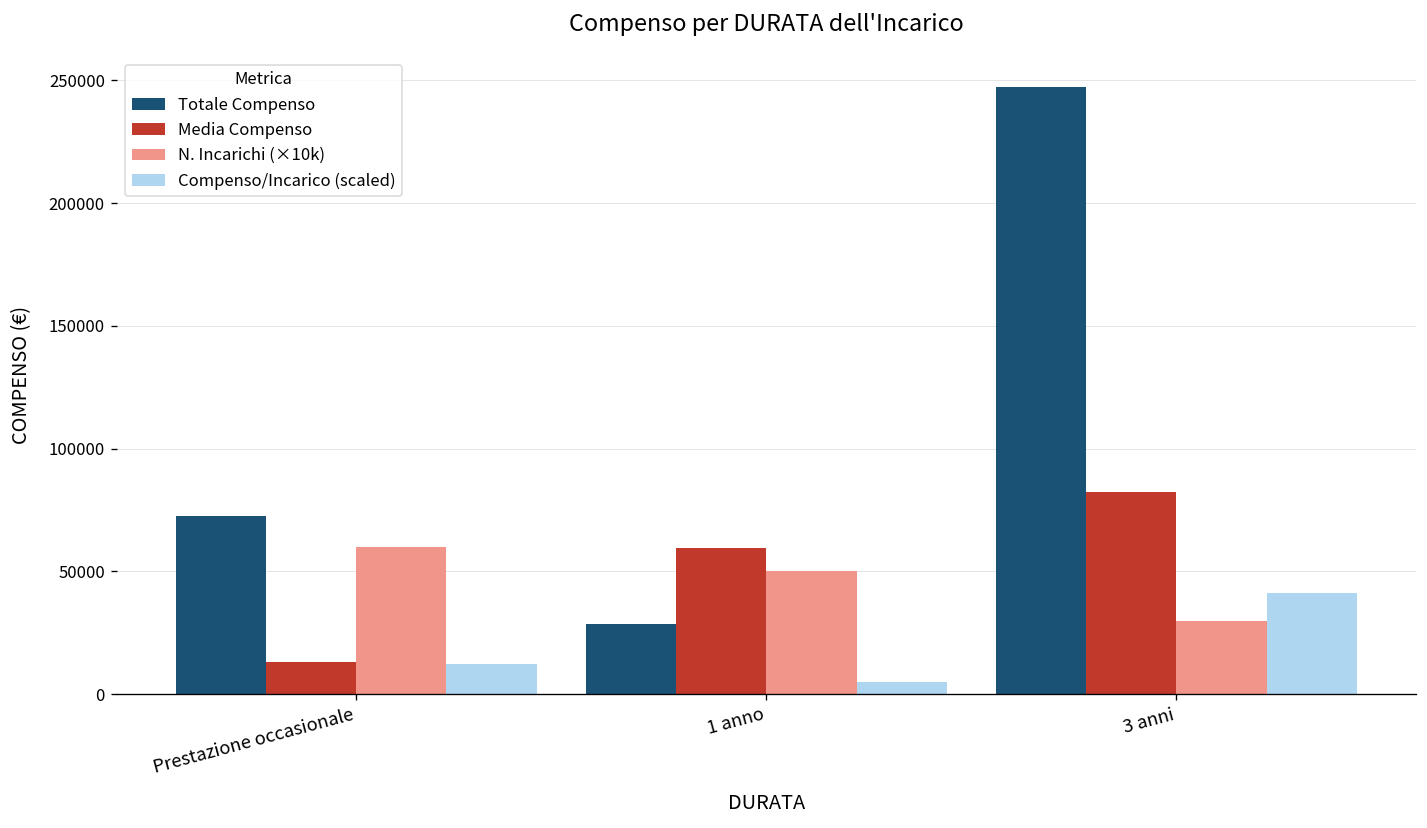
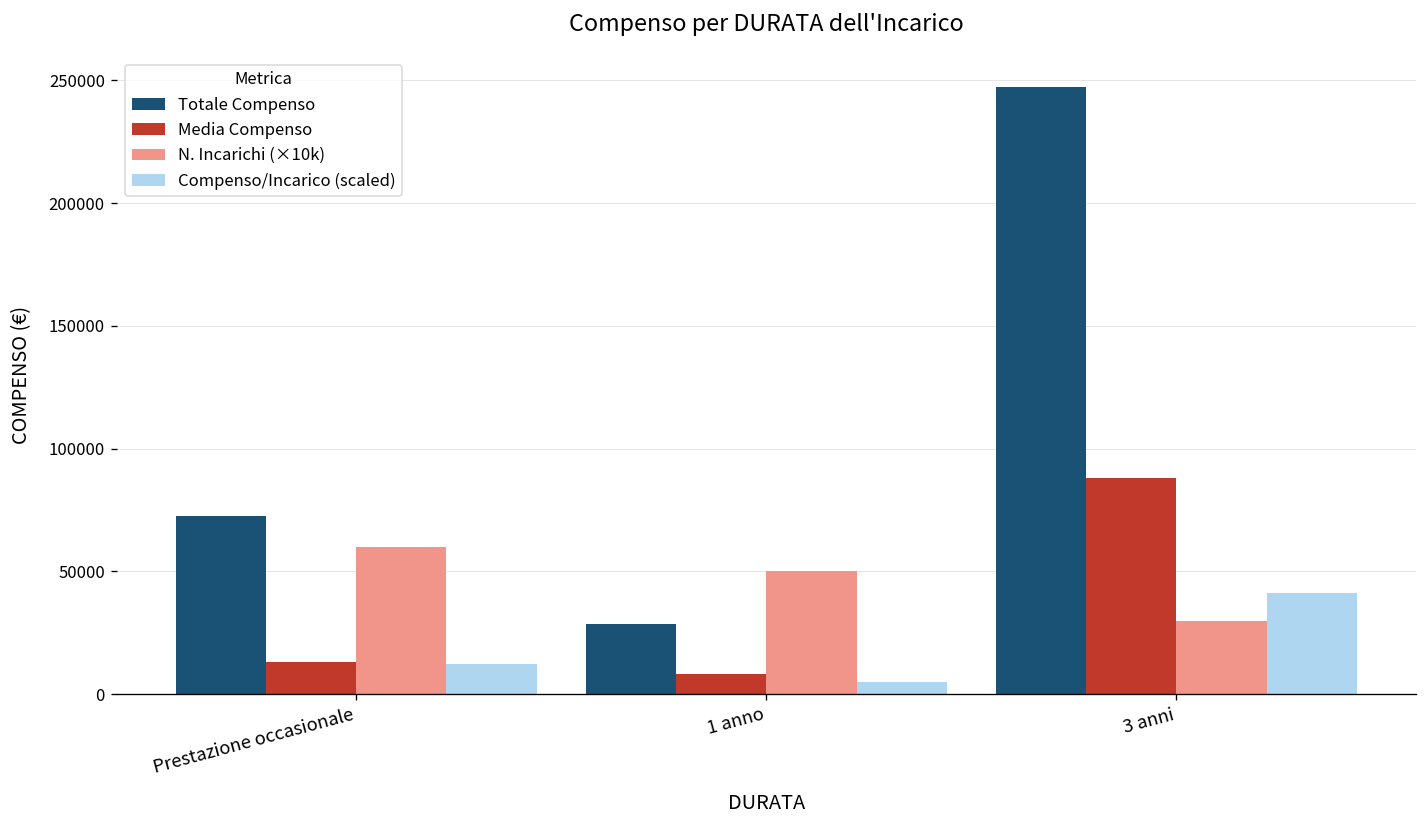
  {
    "Totale Compenso": {
      "Prestazione occasionale": 73000,
      "1 anno": 28000,
      "3 anni": 248000
    },
    "Media Compenso": {
      "Prestazione occasionale": 13000,
-     "1 anno": 60000,
-     "3 anni": 83000
+     "1 anno": 8000,
+     "3 anni": 88000
    },
    "N. Incarichi (×10k)": {
      "Prestazione occasionale": 60000,
      "1 anno": 50000,
      "3 anni": 30000
    },
    "Compenso/Incarico (scaled)": {
      "Prestazione occasionale": 12000,
      "1 anno": 5000,
      "3 anni": 41000
    }
  }
